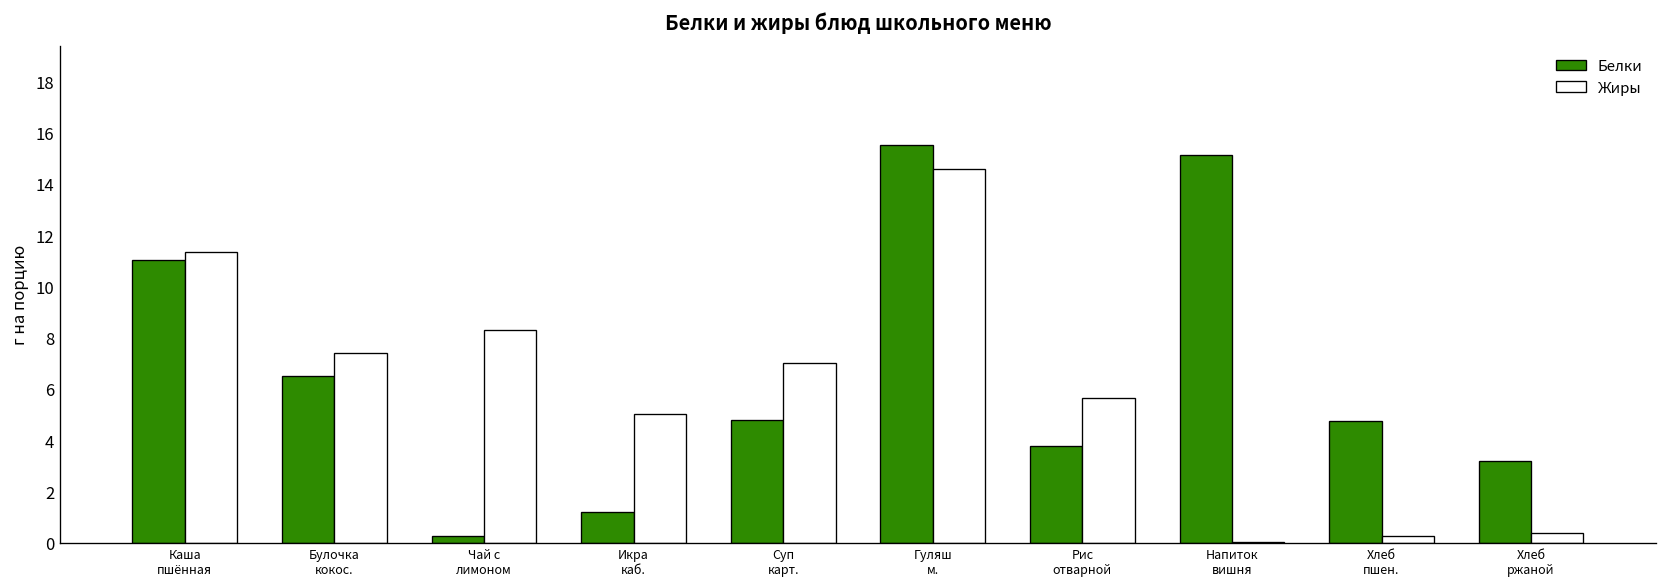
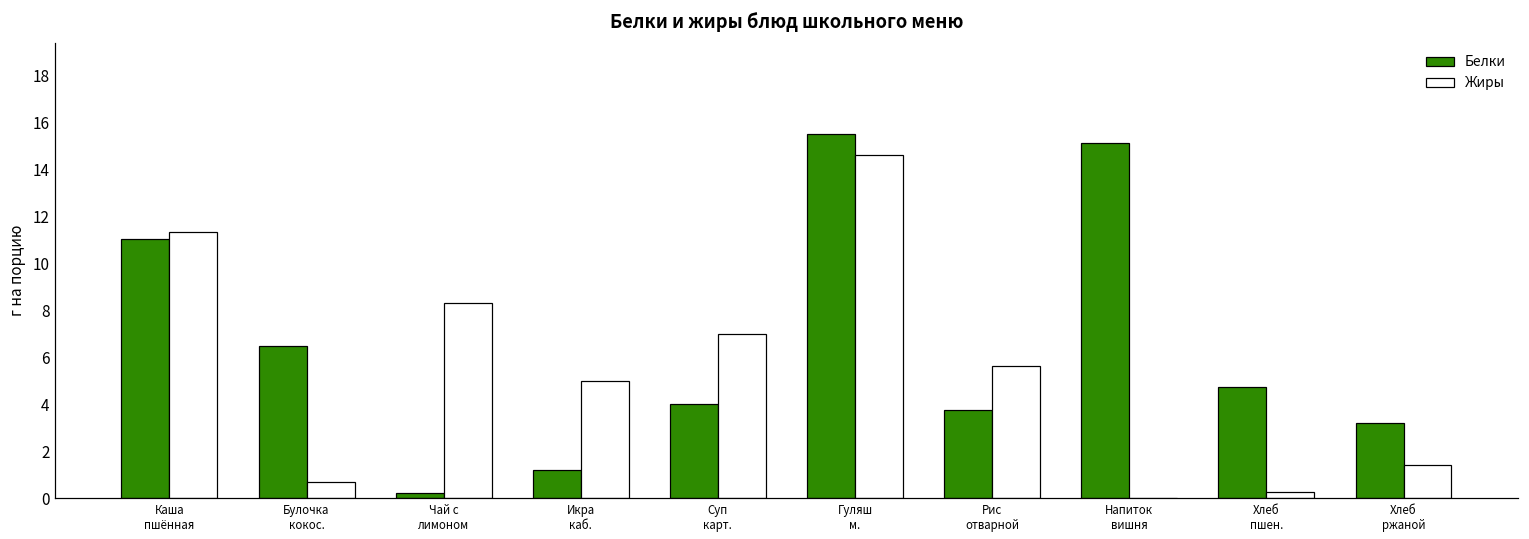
  {
    "Белки": {
      "Каша пшённая": 11.0,
      "Булочка кокос.": 6.5,
      "Чай с лимоном": 0.2,
      "Икра каб.": 1.2,
-     "Суп карт.": 4.8,
+     "Суп карт.": 4.0,
      "Гуляш м.": 15.5,
      "Рис отварной": 3.8,
      "Напиток вишня": 15.1,
      "Хлеб пшен.": 4.7,
      "Хлеб ржаной": 3.2
    },
    "Жиры": {
      "Каша пшённая": 11.4,
-     "Булочка кокос.": 7.4,
+     "Булочка кокос.": 0.7,
      "Чай с лимоном": 8.3,
      "Икра каб.": 5.0,
      "Суп карт.": 7.0,
      "Гуляш м.": 14.6,
      "Рис отварной": 5.6,
      "Хлеб пшен.": 0.3,
-     "Хлеб ржаной": 0.4
+     "Хлеб ржаной": 1.4
    }
  }
